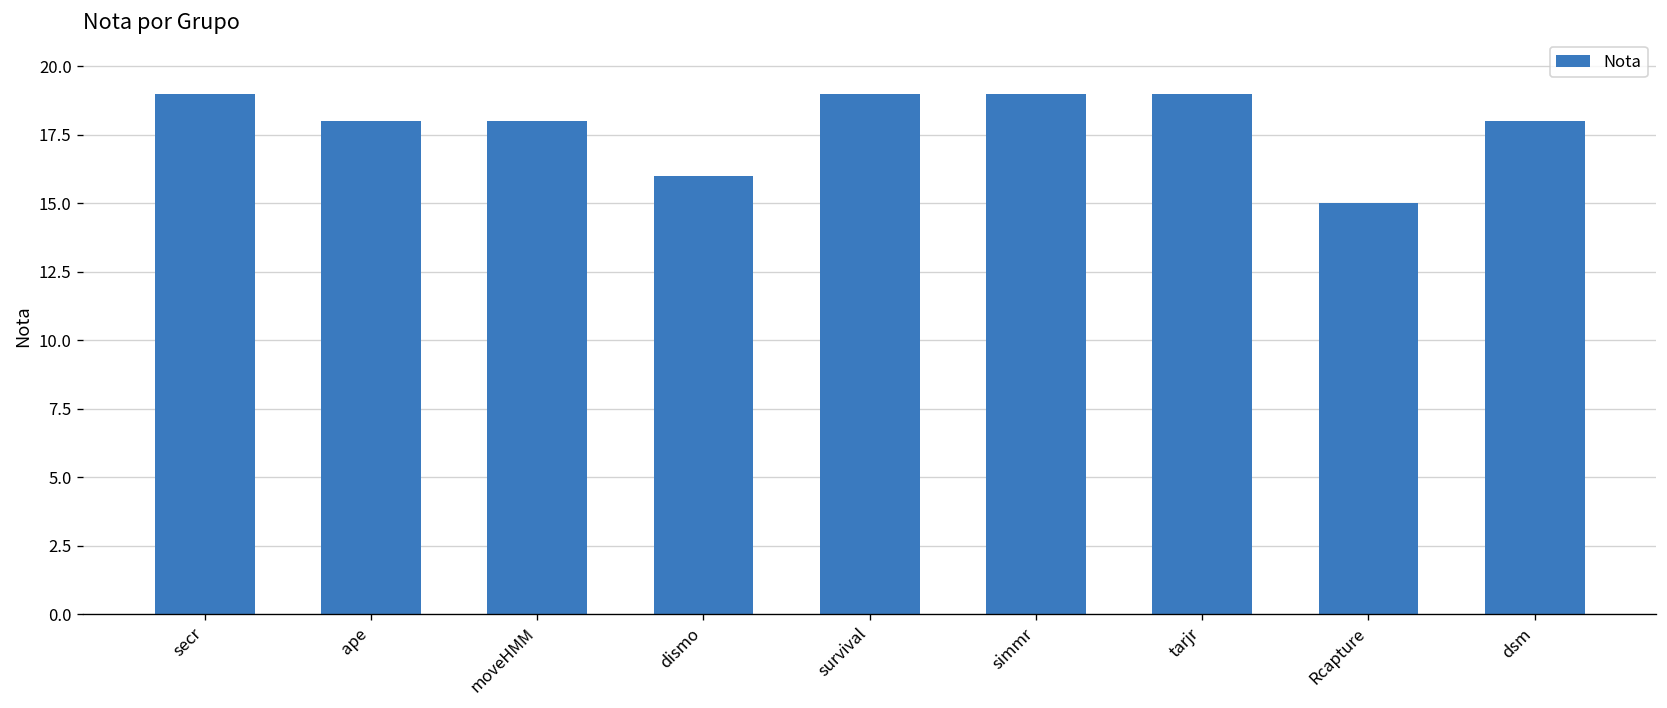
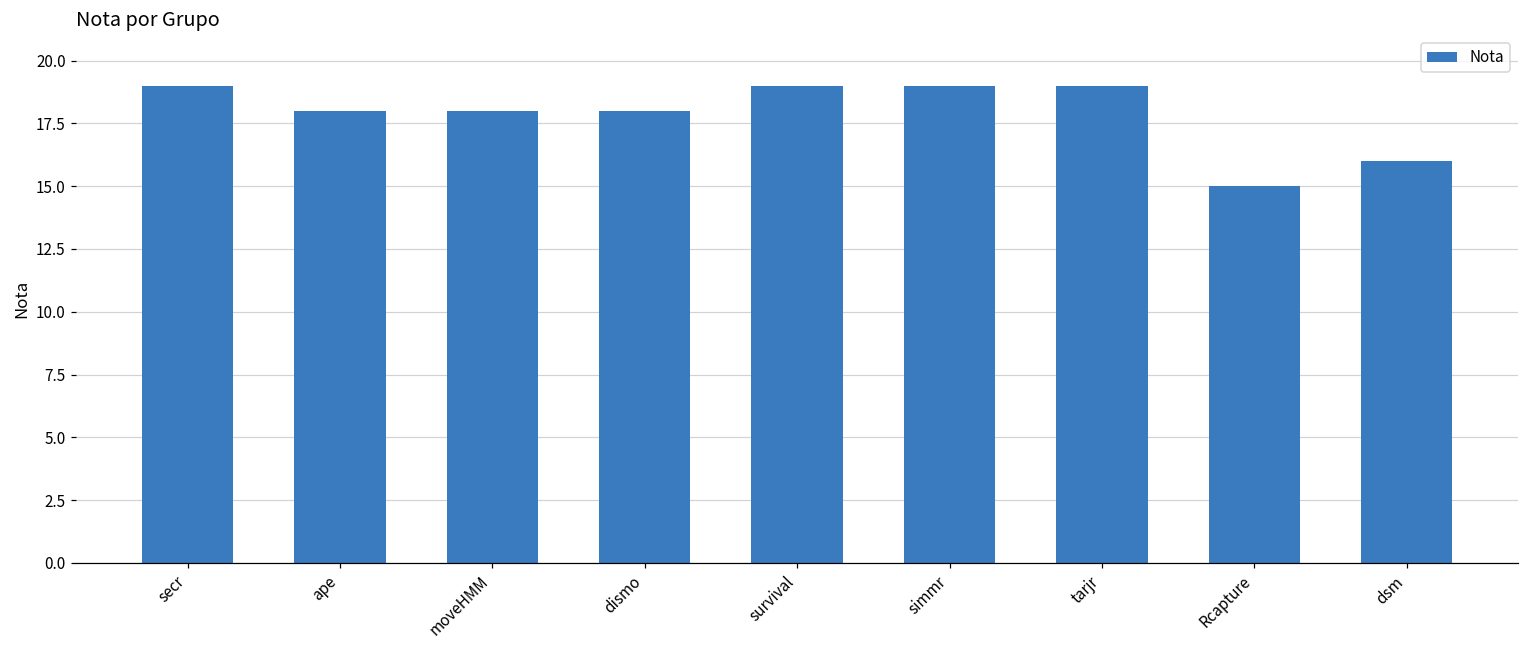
  {
    "secr": 19,
    "ape": 18,
    "moveHMM": 18,
-   "dismo": 16,
+   "dismo": 18,
    "survival": 19,
    "simmr": 19,
    "tarjr": 19,
    "Rcapture": 15,
-   "dsm": 18
+   "dsm": 16
  }
